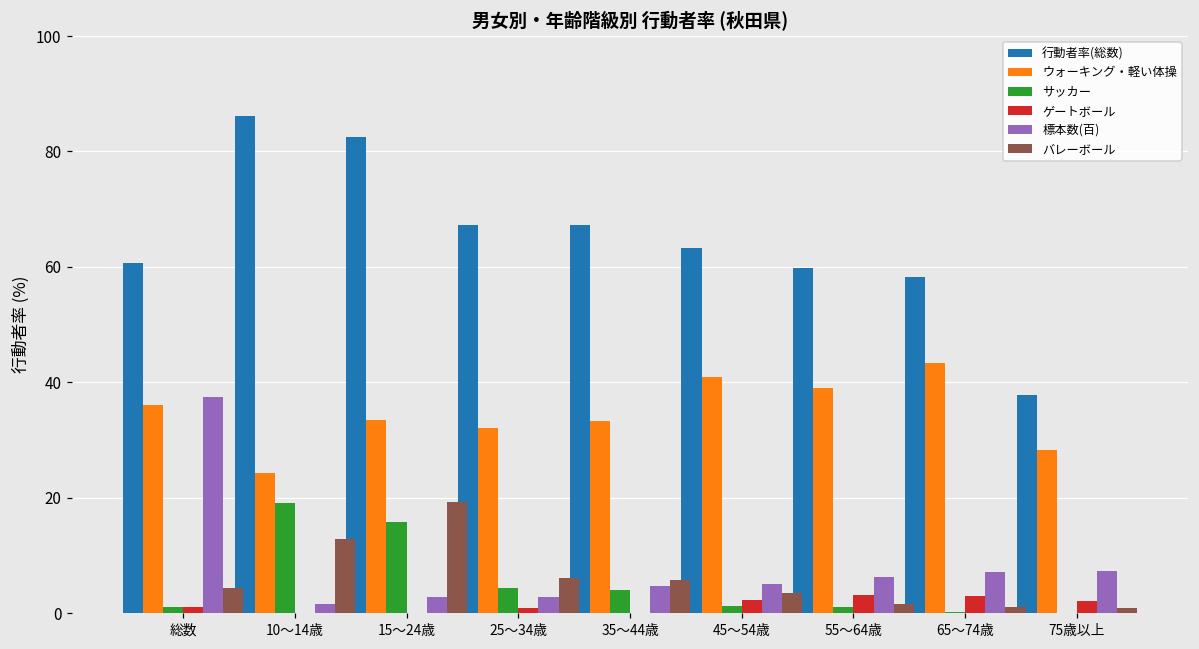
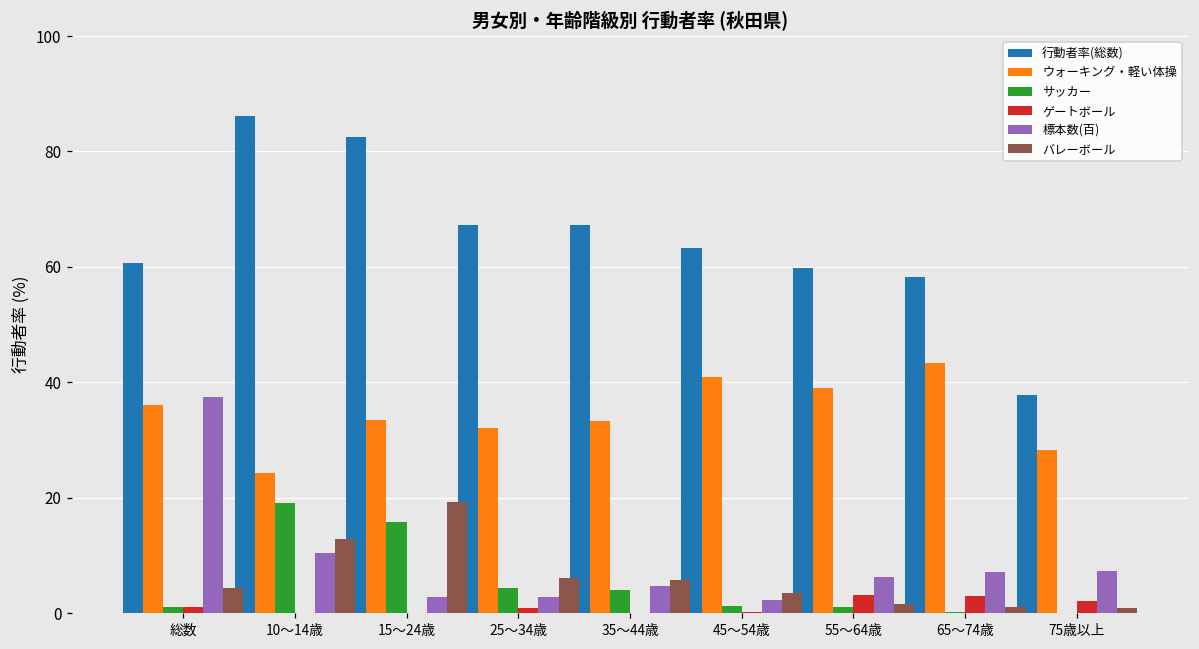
  {
    "行動者率(総数)": {
      "総数": 61,
      "10～14歳": 86,
      "15～24歳": 83,
      "25～34歳": 67,
      "35～44歳": 67,
      "45～54歳": 63,
      "55～64歳": 60,
      "65～74歳": 58,
      "75歳以上": 38
    },
    "ウォーキング・軽い体操": {
      "総数": 36,
      "10～14歳": 24,
      "15～24歳": 34,
      "25～34歳": 32,
      "35～44歳": 33,
      "45～54歳": 41,
      "55～64歳": 39,
      "65～74歳": 43,
      "75歳以上": 28
    },
    "サッカー": {
      "総数": 1,
      "10～14歳": 19,
      "15～24歳": 16,
      "25～34歳": 4,
      "35～44歳": 4,
      "45～54歳": 1,
      "55～64歳": 1,
      "75歳以上": 0
    },
    "ゲートボール": {
      "総数": 1,
      "10～14歳": 0,
      "15～24歳": 0,
      "25～34歳": 1,
      "35～44歳": 0,
-     "45～54歳": 2,
+     "45～54歳": 0,
      "55～64歳": 3,
      "65～74歳": 3,
      "75歳以上": 2
    },
    "標本数(百)": {
      "総数": 37,
-     "10～14歳": 2,
+     "10～14歳": 10,
      "15～24歳": 3,
      "25～34歳": 3,
      "35～44歳": 5,
-     "45～54歳": 5,
+     "45～54歳": 2,
      "55～64歳": 6,
      "65～74歳": 7,
      "75歳以上": 7
    },
    "バレーボール": {
      "総数": 4,
      "10～14歳": 13,
      "15～24歳": 19,
      "25～34歳": 6,
      "35～44歳": 6,
      "45～54歳": 4,
      "55～64歳": 2,
      "65～74歳": 1,
      "75歳以上": 1
    }
  }
